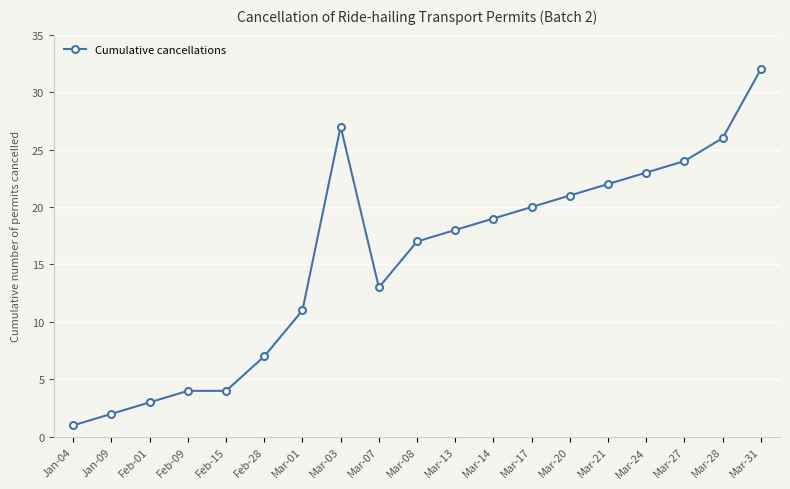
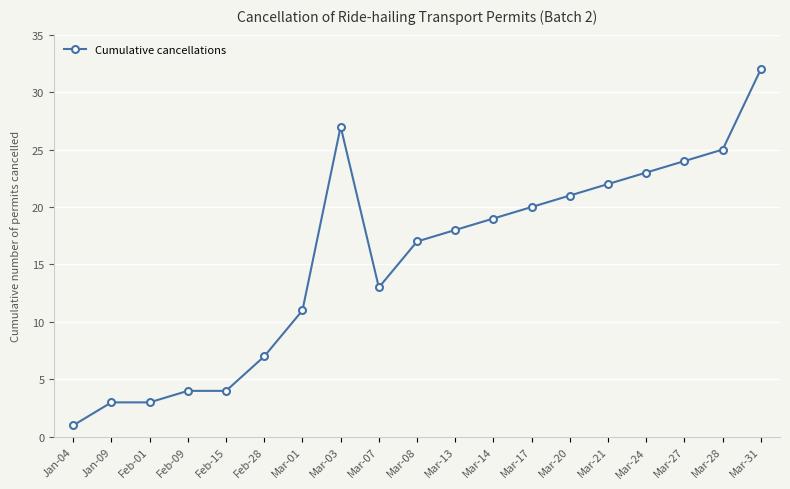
  {
    "Jan-04": 1,
-   "Jan-09": 2,
+   "Jan-09": 3,
    "Feb-01": 3,
    "Feb-09": 4,
    "Feb-15": 4,
    "Feb-28": 7,
    "Mar-01": 11,
    "Mar-03": 27,
    "Mar-07": 13,
    "Mar-08": 17,
    "Mar-13": 18,
    "Mar-14": 19,
    "Mar-17": 20,
    "Mar-20": 21,
    "Mar-21": 22,
    "Mar-24": 23,
    "Mar-27": 24,
-   "Mar-28": 26,
+   "Mar-28": 25,
    "Mar-31": 32
  }
